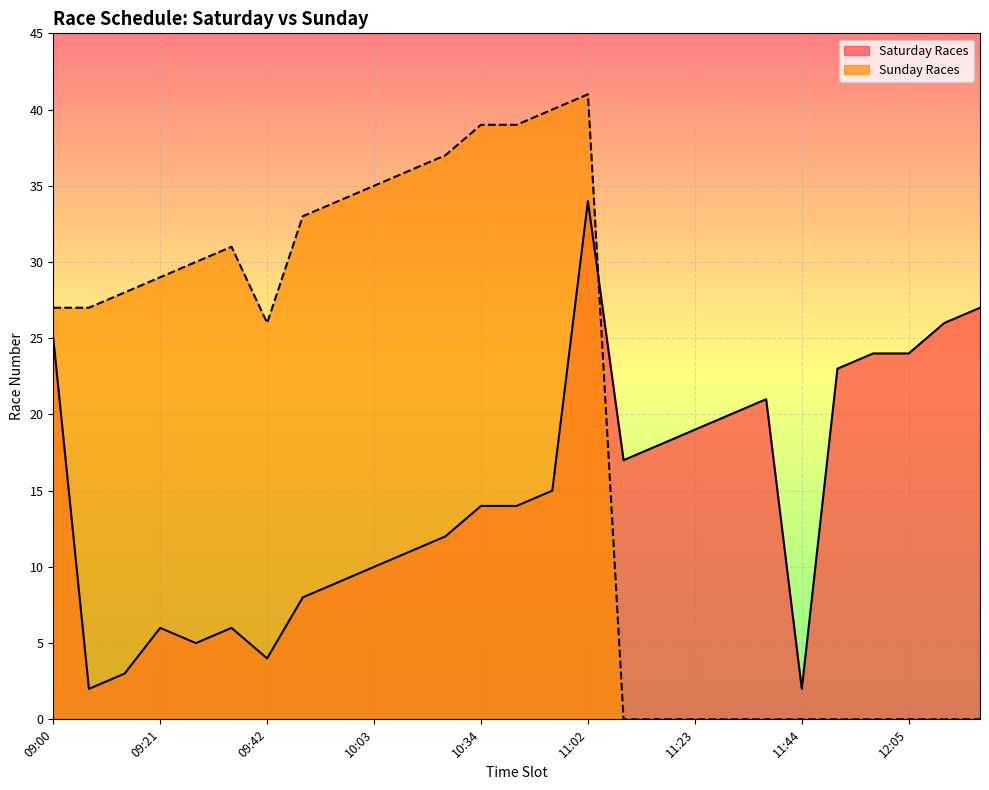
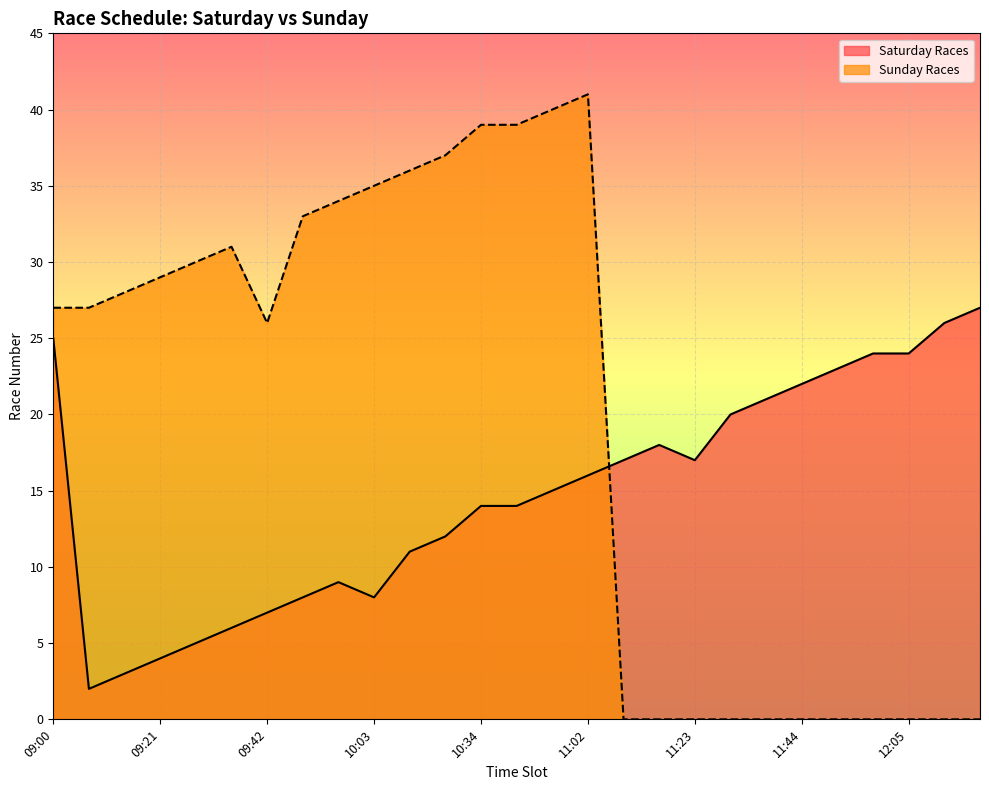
  {
    "Saturday Races": {
      "09:00": 25,
-     "09:21": 6,
-     "09:42": 4,
-     "10:03": 10,
+     "09:21": 4,
+     "09:42": 7,
+     "10:03": 8,
      "10:34": 14,
-     "11:02": 34,
-     "11:23": 19,
-     "11:44": 2,
+     "11:02": 16,
+     "11:23": 17,
+     "11:44": 22,
      "12:05": 24
    },
    "Sunday Races": {
      "09:00": 27,
      "09:21": 29,
      "09:42": 26,
      "10:03": 35,
      "10:34": 39,
      "11:02": 41,
      "11:23": 0,
      "11:44": 0,
      "12:05": 0
    }
  }
